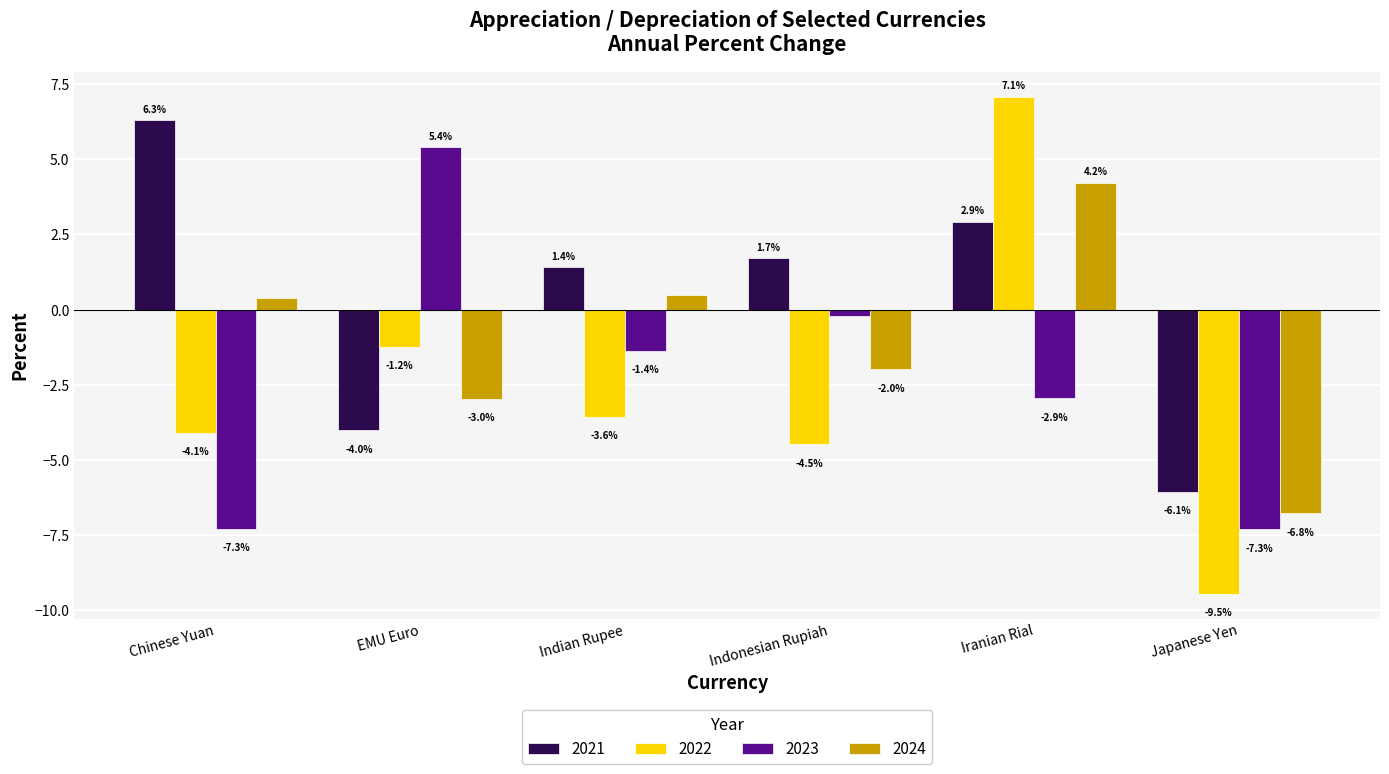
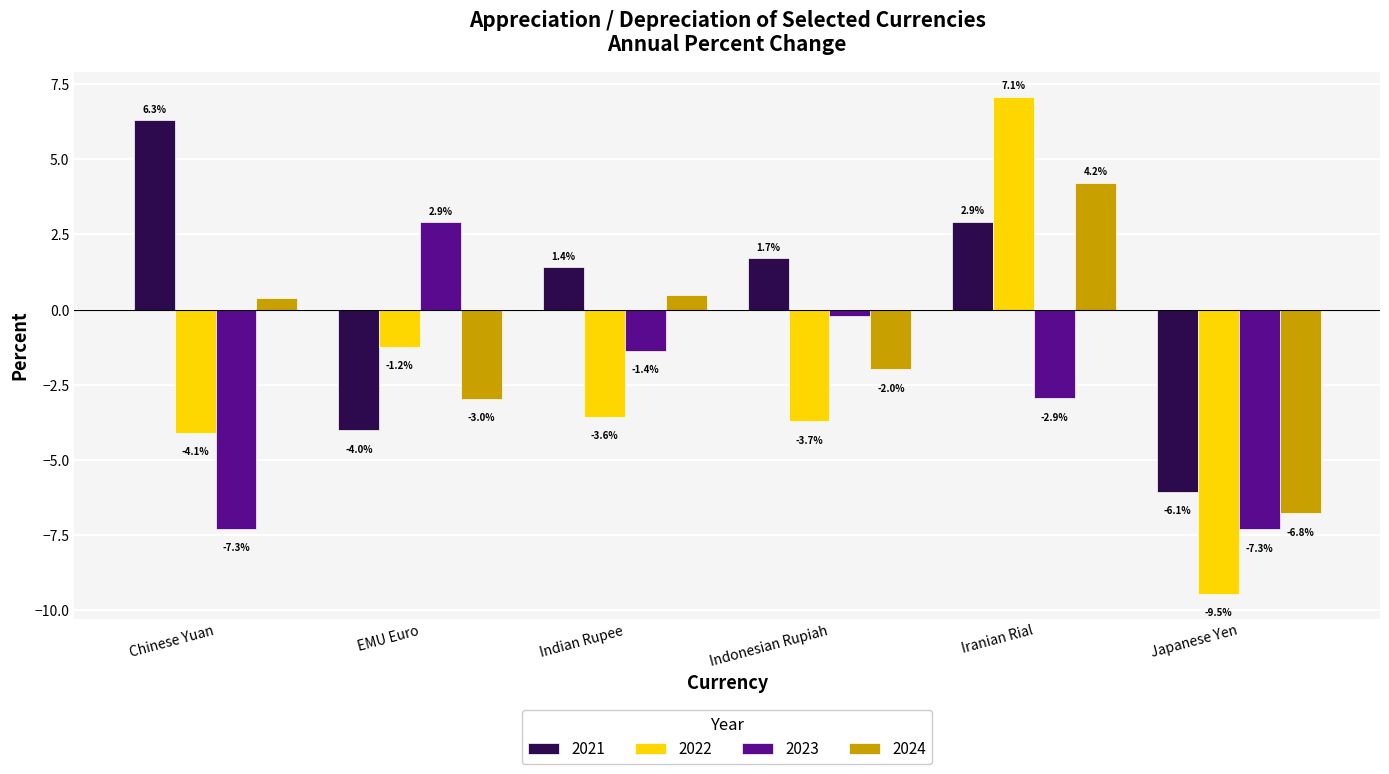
  {
    "2021": {
      "Chinese Yuan": "6.3%",
      "EMU Euro": "-4.0%",
      "Indian Rupee": "1.4%",
      "Indonesian Rupiah": "1.7%",
      "Iranian Rial": "2.9%",
      "Japanese Yen": "-6.1%"
    },
    "2022": {
      "Chinese Yuan": "-4.1%",
      "EMU Euro": "-1.2%",
      "Indian Rupee": "-3.6%",
-     "Indonesian Rupiah": "-4.5%",
+     "Indonesian Rupiah": "-3.7%",
      "Iranian Rial": "7.1%",
      "Japanese Yen": "-9.5%"
    },
    "2023": {
      "Chinese Yuan": "-7.3%",
-     "EMU Euro": "5.4%",
+     "EMU Euro": "2.9%",
      "Indian Rupee": "-1.4%",
      "Iranian Rial": "-2.9%",
      "Japanese Yen": "-7.3%"
    },
    "2024": {
      "EMU Euro": "-3.0%",
      "Indonesian Rupiah": "-2.0%",
      "Iranian Rial": "4.2%",
      "Japanese Yen": "-6.8%"
    }
  }
